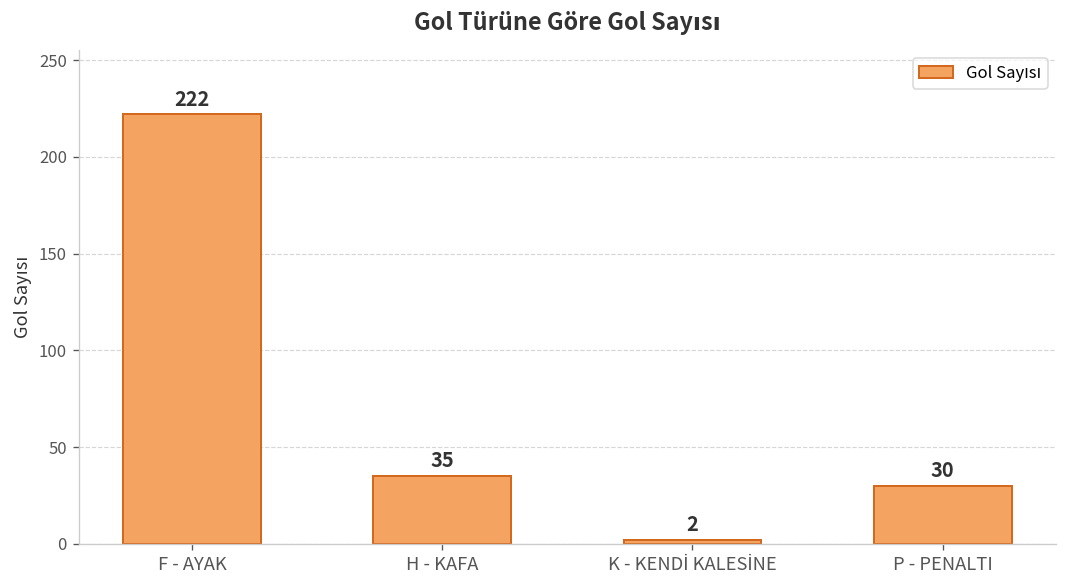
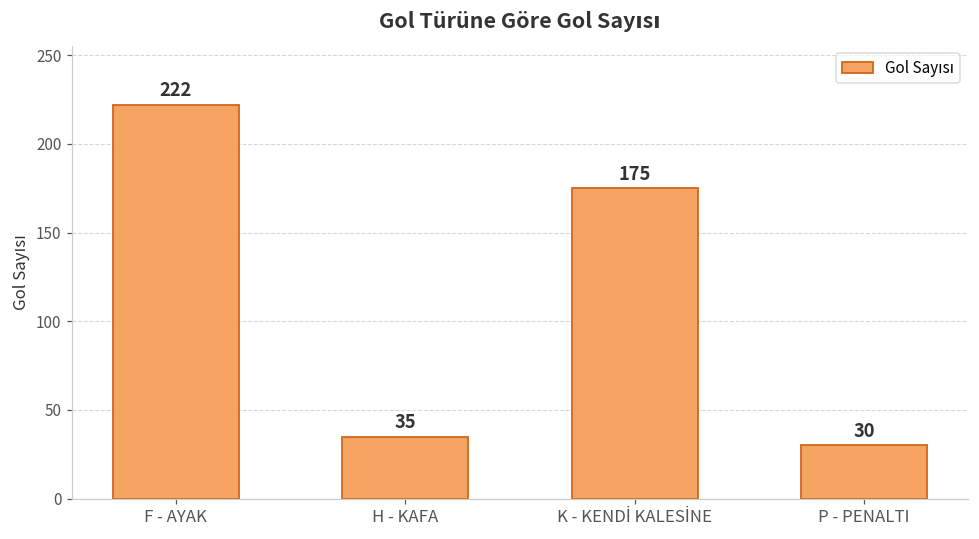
  {
    "F - AYAK": 222,
    "H - KAFA": 35,
-   "K - KENDİ KALESİNE": 2,
+   "K - KENDİ KALESİNE": 175,
    "P - PENALTI": 30
  }
